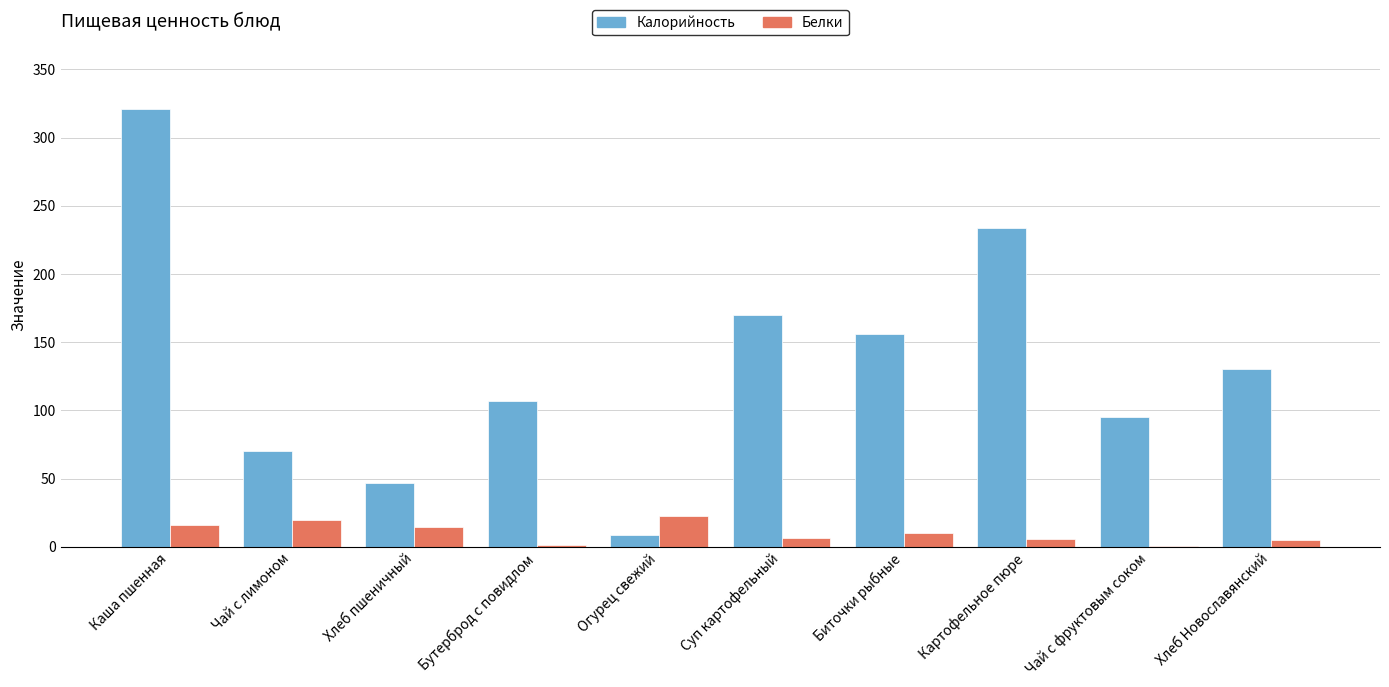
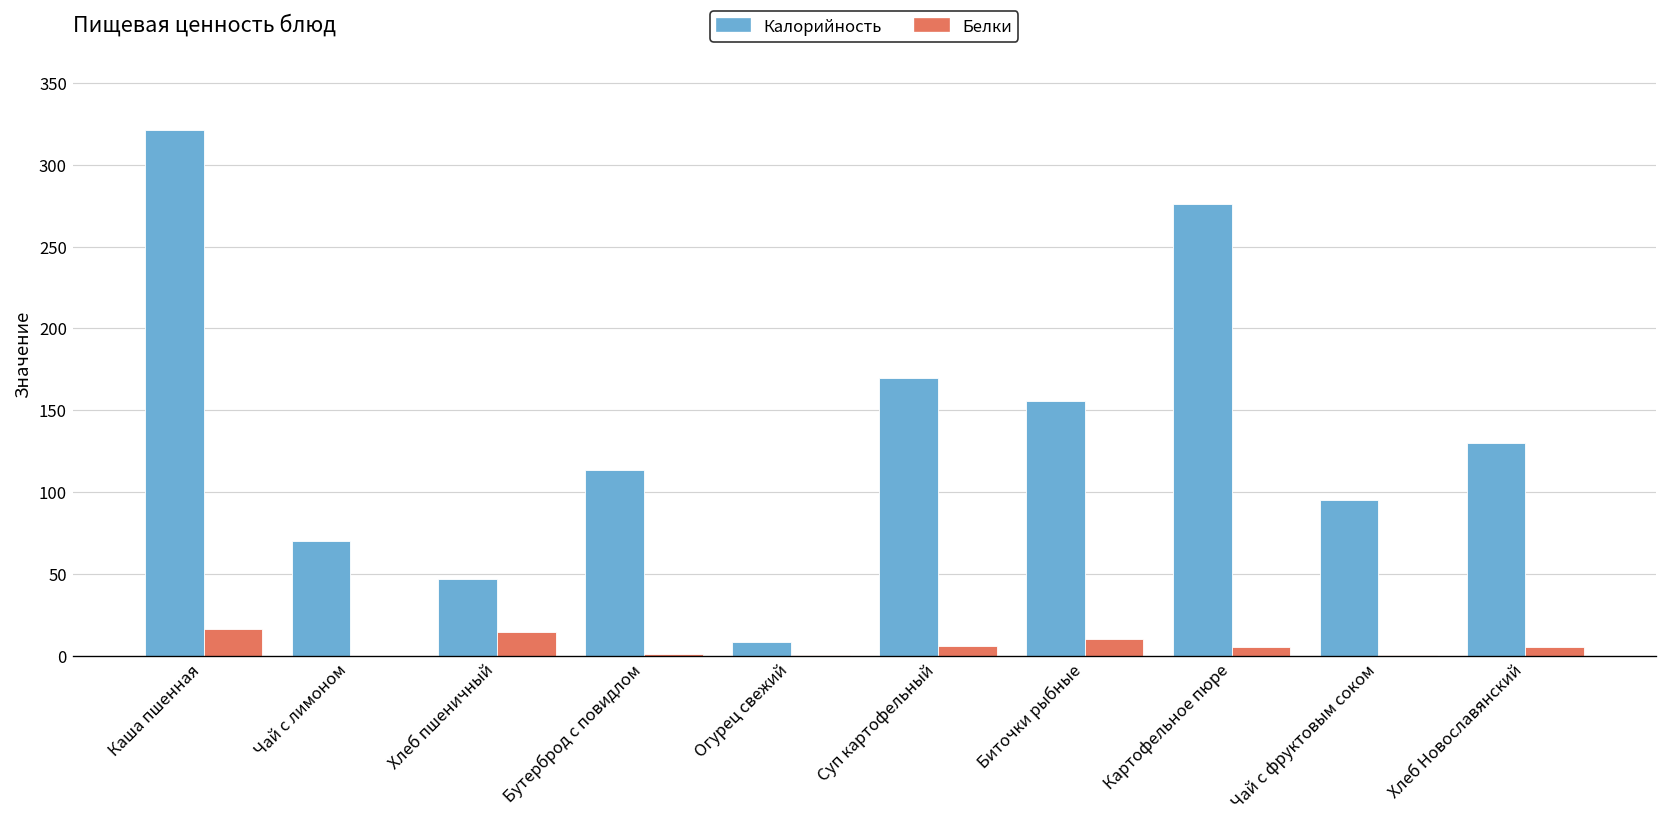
  {
    "Калорийность": {
      "Каша пшенная": 321,
      "Чай с лимоном": 70,
      "Хлеб пшеничный": 47,
-     "Бутерброд с повидлом": 107,
+     "Бутерброд с повидлом": 114,
      "Огурец свежий": 8,
      "Суп картофельный": 170,
      "Биточки рыбные": 156,
-     "Картофельное пюре": 234,
+     "Картофельное пюре": 276,
      "Чай с фруктовым соком": 95,
      "Хлеб Новославянский": 130
    },
    "Белки": {
      "Каша пшенная": 16,
-     "Чай с лимоном": 20,
+     "Чай с лимоном": 0,
      "Хлеб пшеничный": 15,
-     "Огурец свежий": 23,
+     "Огурец свежий": 0,
      "Суп картофельный": 6,
      "Биточки рыбные": 10,
      "Картофельное пюре": 6,
      "Хлеб Новославянский": 5
    }
  }
